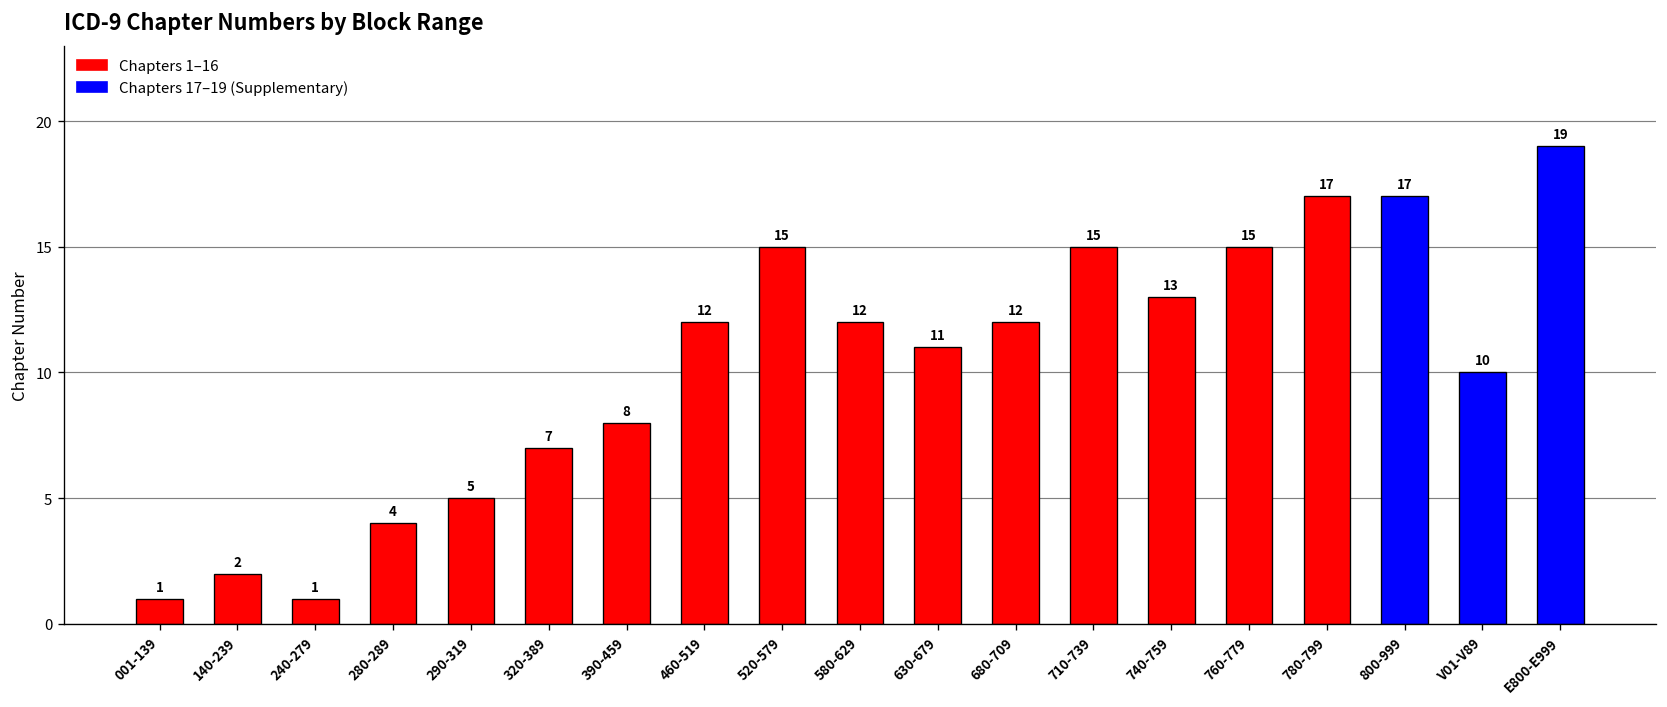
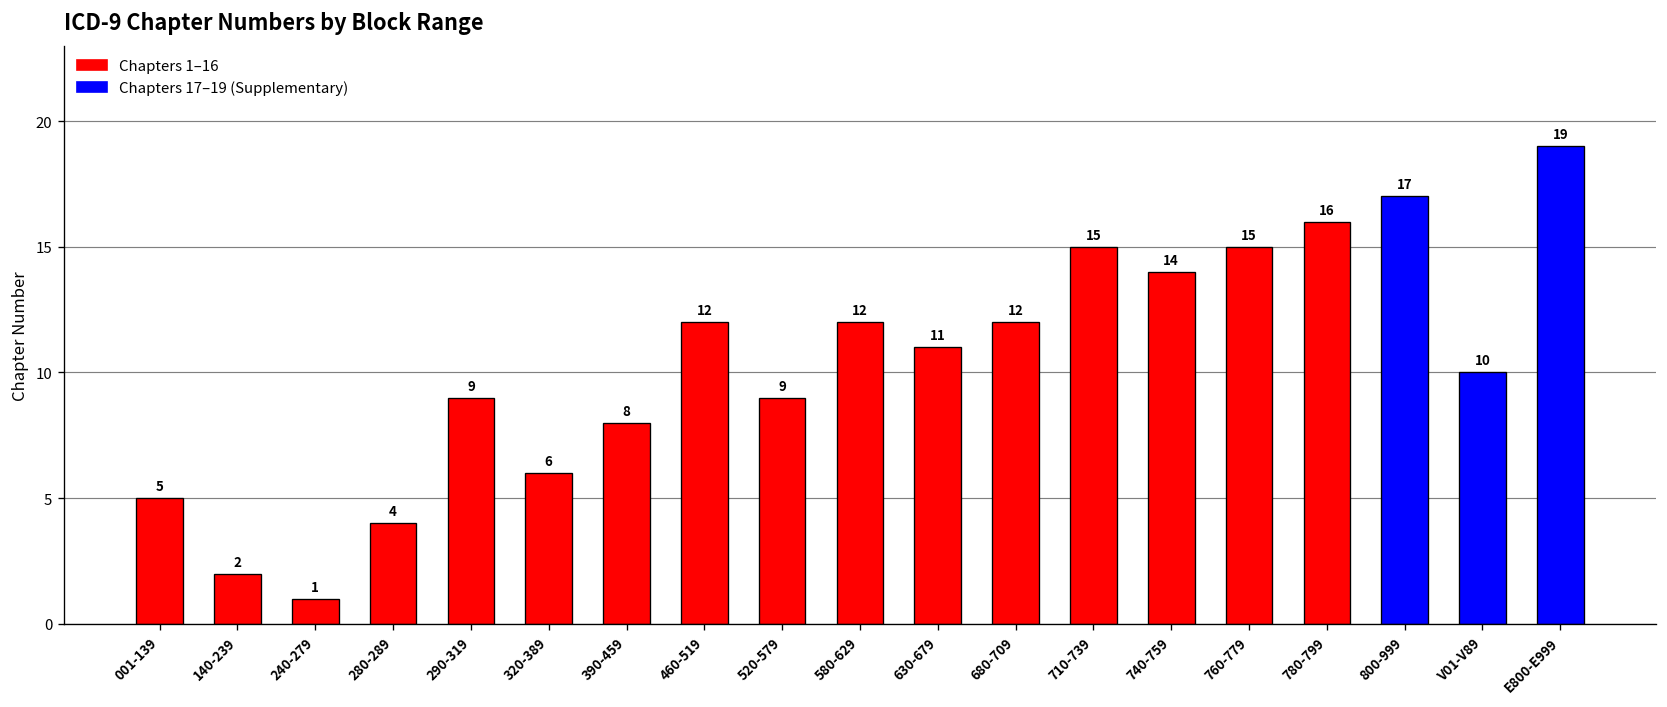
  {
-   "001-139": 1,
+   "001-139": 5,
    "140-239": 2,
    "240-279": 1,
    "280-289": 4,
-   "290-319": 5,
-   "320-389": 7,
+   "290-319": 9,
+   "320-389": 6,
    "390-459": 8,
    "460-519": 12,
-   "520-579": 15,
+   "520-579": 9,
    "580-629": 12,
    "630-679": 11,
    "680-709": 12,
    "710-739": 15,
-   "740-759": 13,
+   "740-759": 14,
    "760-779": 15,
-   "780-799": 17,
+   "780-799": 16,
    "800-999": 17,
    "V01-V89": 10,
    "E800-E999": 19
  }
